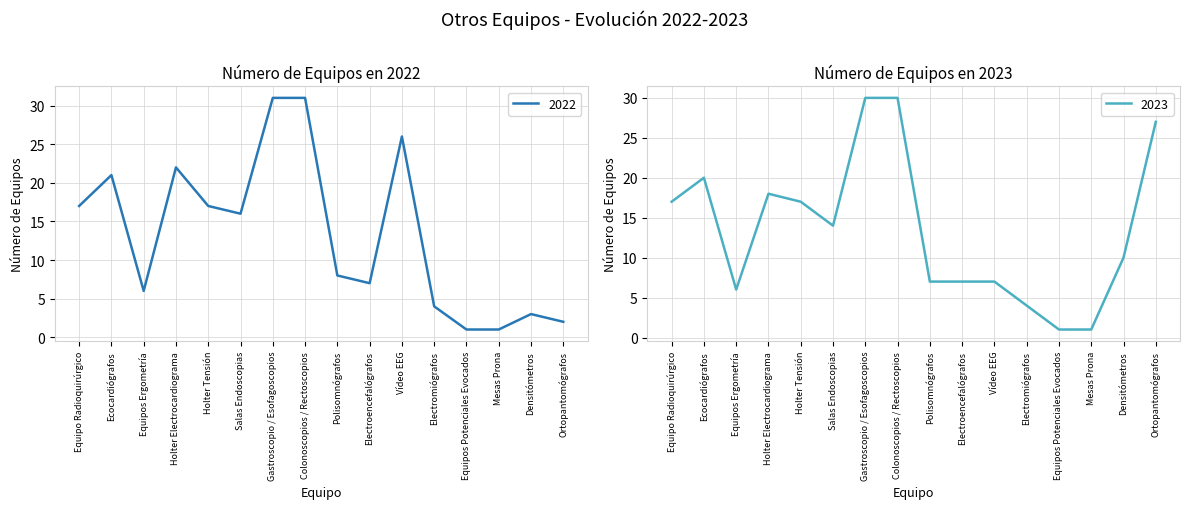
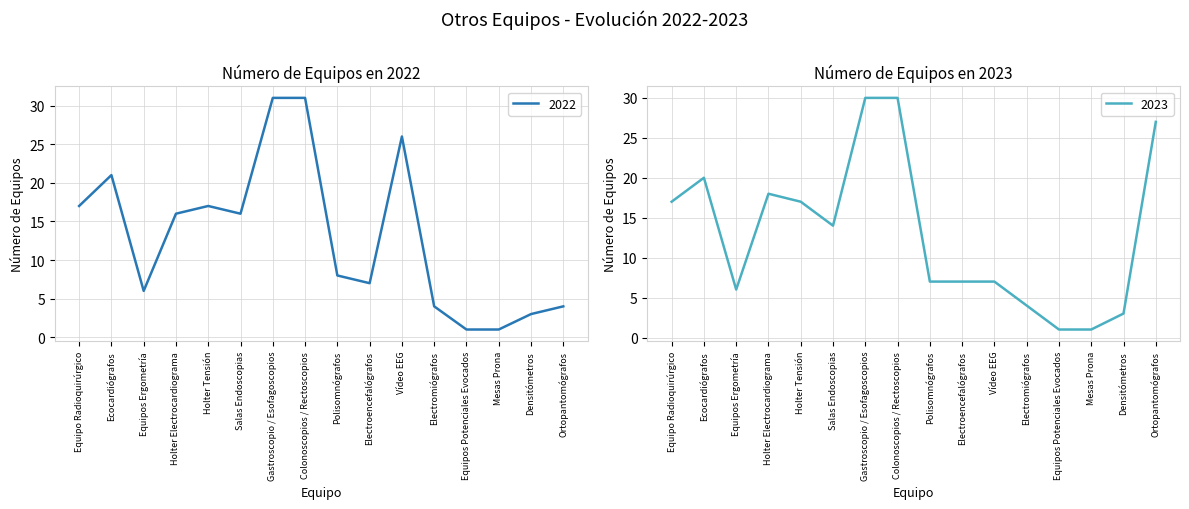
  {
    "Número de Equipos en 2022": {
      "Equipo Radioquirúrgico": 17,
      "Ecocardiógrafos": 21,
      "Equipos Ergometría": 6,
-     "Holter Electrocardiograma": 22,
+     "Holter Electrocardiograma": 16,
      "Holter Tensión": 17,
      "Salas Endoscopias": 16,
      "Gastroscopio / Esofagoscopios": 31,
      "Colonoscopios / Rectoscopios": 31,
      "Polisomnógrafos": 8,
      "Electroencefalógrafos": 7,
      "Vídeo EEG": 26,
      "Electromiógrafos": 4,
      "Equipos Potenciales Evocados": 1,
      "Mesas Prona": 1,
      "Densitómetros": 3,
-     "Ortopantomógrafos": 2
+     "Ortopantomógrafos": 4
    },
    "Número de Equipos en 2023": {
      "Equipo Radioquirúrgico": 17,
      "Ecocardiógrafos": 20,
      "Equipos Ergometría": 6,
      "Holter Electrocardiograma": 18,
      "Holter Tensión": 17,
      "Salas Endoscopias": 14,
      "Gastroscopio / Esofagoscopios": 30,
      "Colonoscopios / Rectoscopios": 30,
      "Polisomnógrafos": 7,
      "Electroencefalógrafos": 7,
      "Vídeo EEG": 7,
      "Electromiógrafos": 4,
      "Equipos Potenciales Evocados": 1,
      "Mesas Prona": 1,
-     "Densitómetros": 10,
+     "Densitómetros": 3,
      "Ortopantomógrafos": 27
    }
  }
